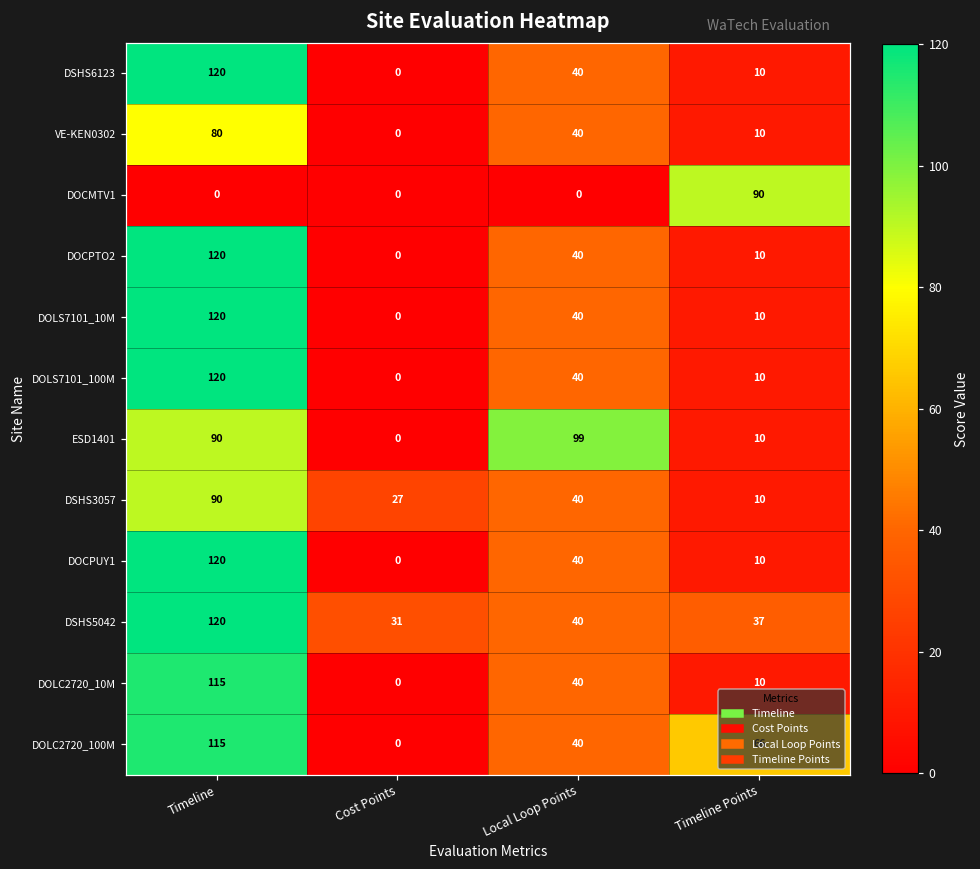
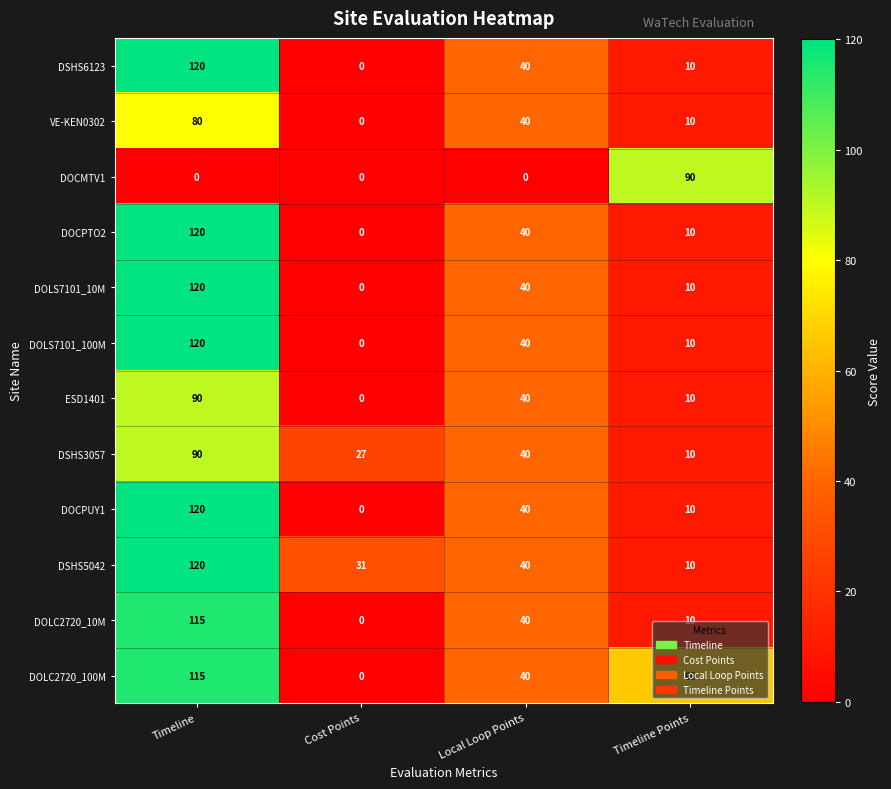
  {
    "DSHS6123": {
      "Timeline": 120,
      "Cost Points": 0,
      "Local Loop Points": 40,
      "Timeline Points": 10
    },
    "VE-KEN0302": {
      "Timeline": 80,
      "Cost Points": 0,
      "Local Loop Points": 40,
      "Timeline Points": 10
    },
    "DOCMTV1": {
      "Timeline": 0,
      "Cost Points": 0,
      "Local Loop Points": 0,
      "Timeline Points": 90
    },
    "DOCPTO2": {
      "Timeline": 120,
      "Cost Points": 0,
      "Local Loop Points": 40,
      "Timeline Points": 10
    },
    "DOLS7101_10M": {
      "Timeline": 120,
      "Cost Points": 0,
      "Local Loop Points": 40,
      "Timeline Points": 10
    },
    "DOLS7101_100M": {
      "Timeline": 120,
      "Cost Points": 0,
      "Local Loop Points": 40,
      "Timeline Points": 10
    },
    "ESD1401": {
      "Timeline": 90,
      "Cost Points": 0,
-     "Local Loop Points": 99,
+     "Local Loop Points": 40,
      "Timeline Points": 10
    },
    "DSHS3057": {
      "Timeline": 90,
      "Cost Points": 27,
      "Local Loop Points": 40,
      "Timeline Points": 10
    },
    "DOCPUY1": {
      "Timeline": 120,
      "Cost Points": 0,
      "Local Loop Points": 40,
      "Timeline Points": 10
    },
    "DSHS5042": {
      "Timeline": 120,
      "Cost Points": 31,
      "Local Loop Points": 40,
-     "Timeline Points": 37
+     "Timeline Points": 10
    },
    "DOLC2720_10M": {
      "Timeline": 115,
      "Cost Points": 0,
      "Local Loop Points": 40
    },
    "DOLC2720_100M": {
      "Timeline": 115,
      "Cost Points": 0,
      "Local Loop Points": 40
    }
  }
